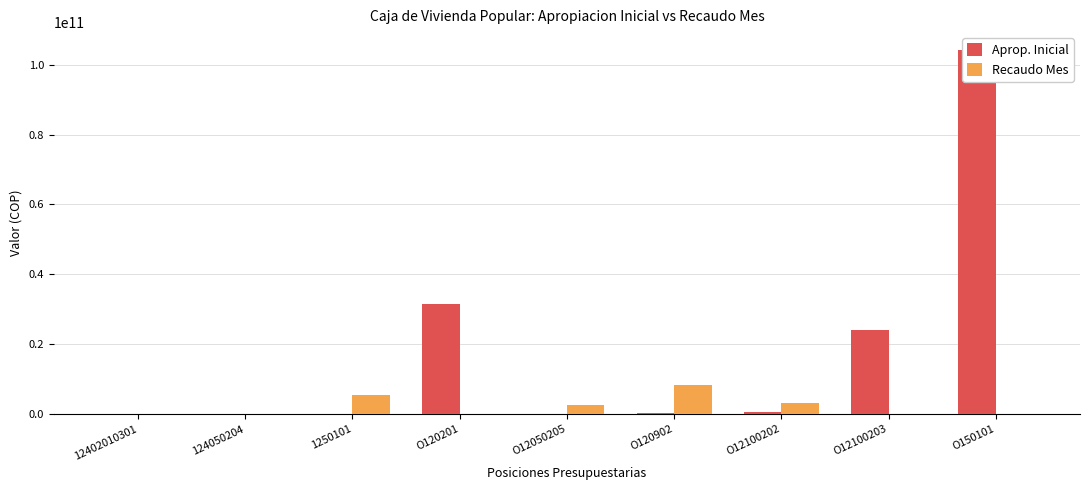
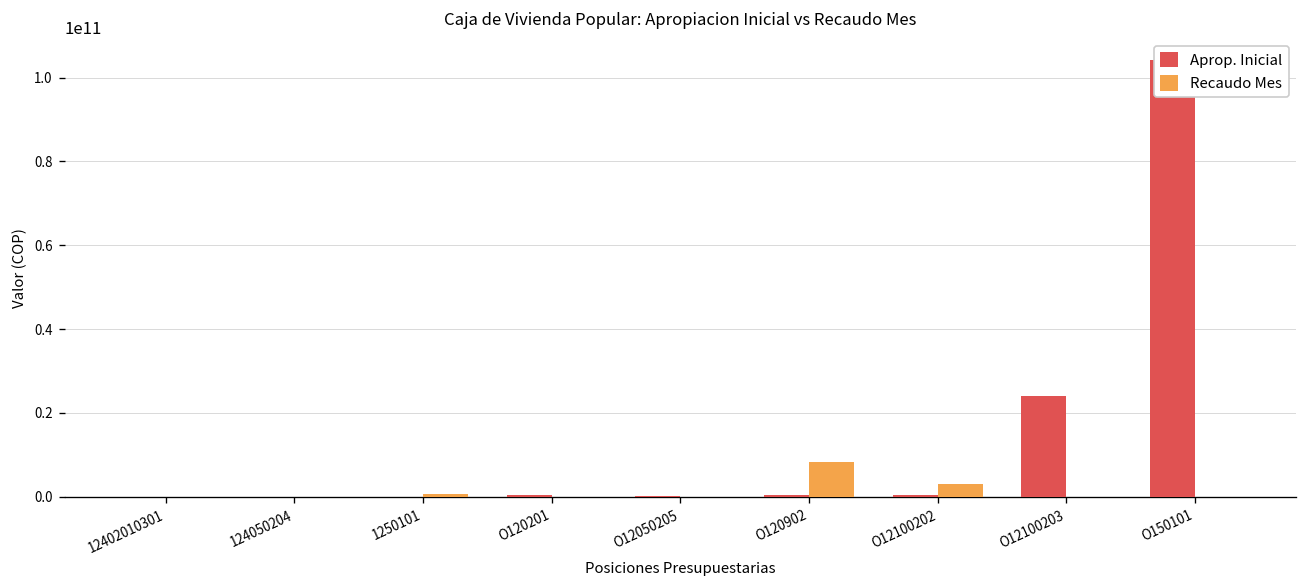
  {
    "Aprop. Inicial": {
      "12402010301": 0,
      "124050204": 0,
      "1250101": 0,
-     "O120201": 31000000000,
+     "O120201": 0,
      "O12100203": 24000000000
    },
    "Recaudo Mes": {
-     "1250101": 5000000000,
+     "1250101": 1000000000,
      "O120201": 0,
-     "O12050205": 2000000000,
+     "O12050205": 0,
      "O120902": 8000000000,
      "O12100202": 3000000000,
      "O12100203": 0,
      "O150101": 0
    }
  }
